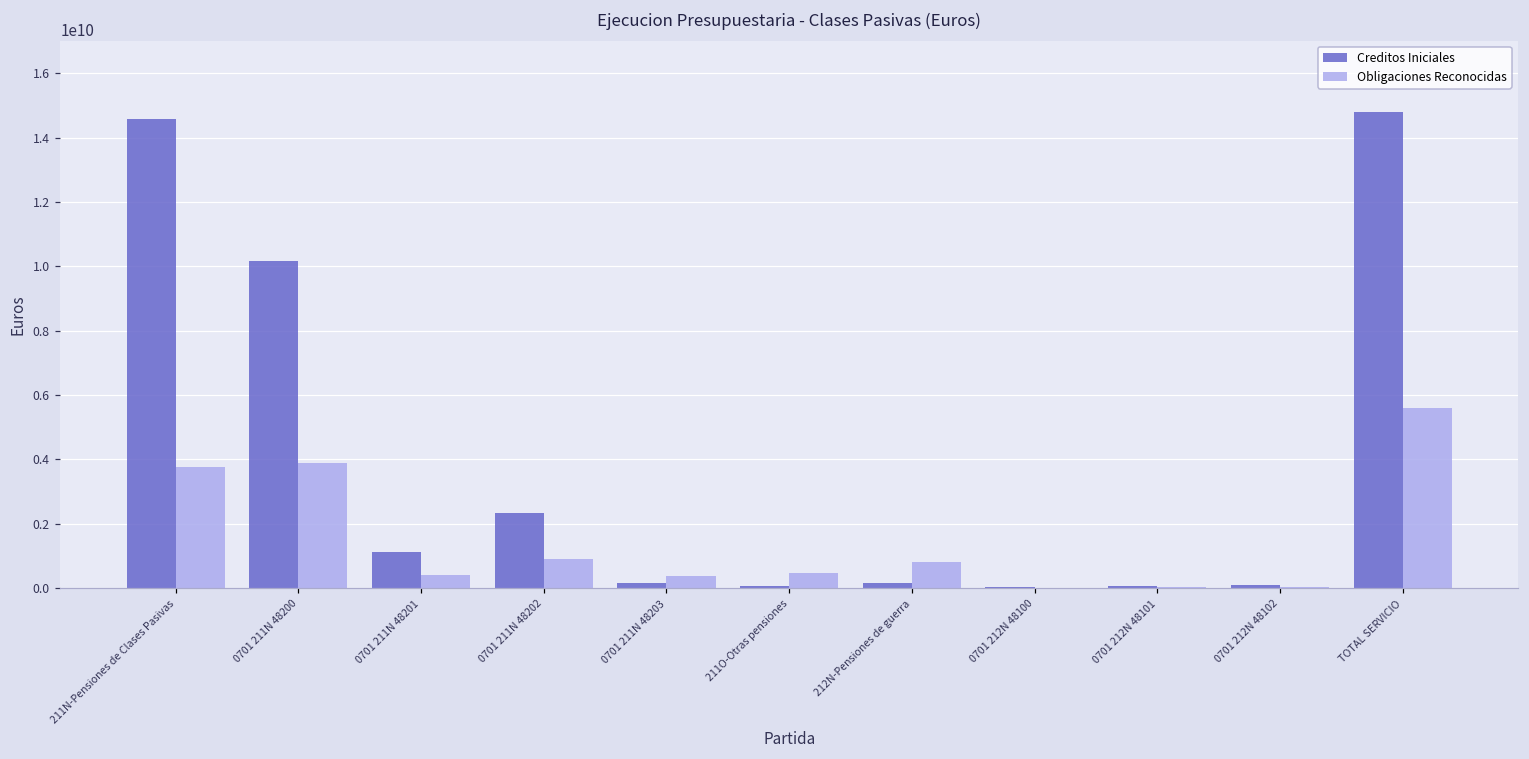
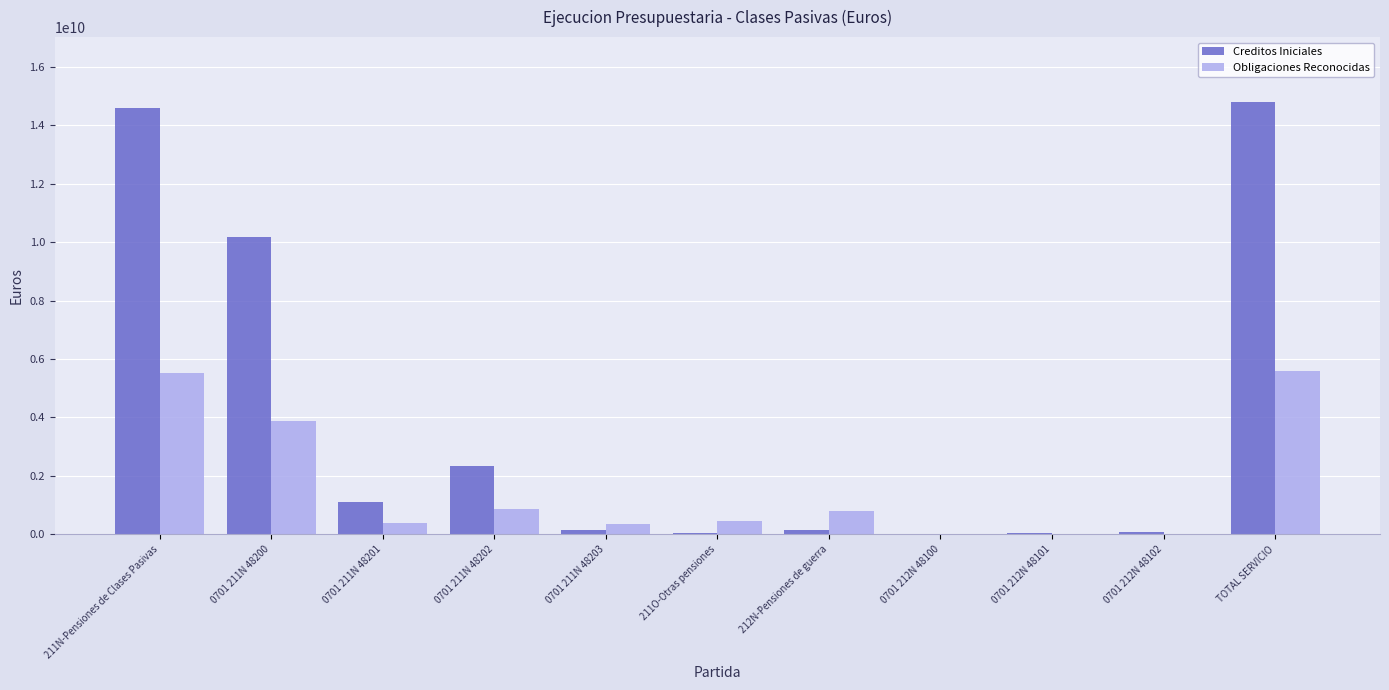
  {
    "Creditos Iniciales": {
      "211N-Pensiones de Clases Pasivas": 14600000000,
      "0701 211N 48200": 10200000000,
      "0701 211N 48201": 1100000000,
      "0701 211N 48202": 2300000000,
      "0701 211N 48203": 100000000,
      "212N-Pensiones de guerra": 200000000,
      "0701 212N 48102": 100000000,
      "TOTAL SERVICIO": 14800000000
    },
    "Obligaciones Reconocidas": {
-     "211N-Pensiones de Clases Pasivas": 3800000000,
+     "211N-Pensiones de Clases Pasivas": 5500000000,
      "0701 211N 48200": 3900000000,
      "0701 211N 48201": 400000000,
      "0701 211N 48202": 900000000,
      "0701 211N 48203": 400000000,
      "211O-Otras pensiones": 500000000,
      "212N-Pensiones de guerra": 800000000,
      "TOTAL SERVICIO": 5600000000
    }
  }
